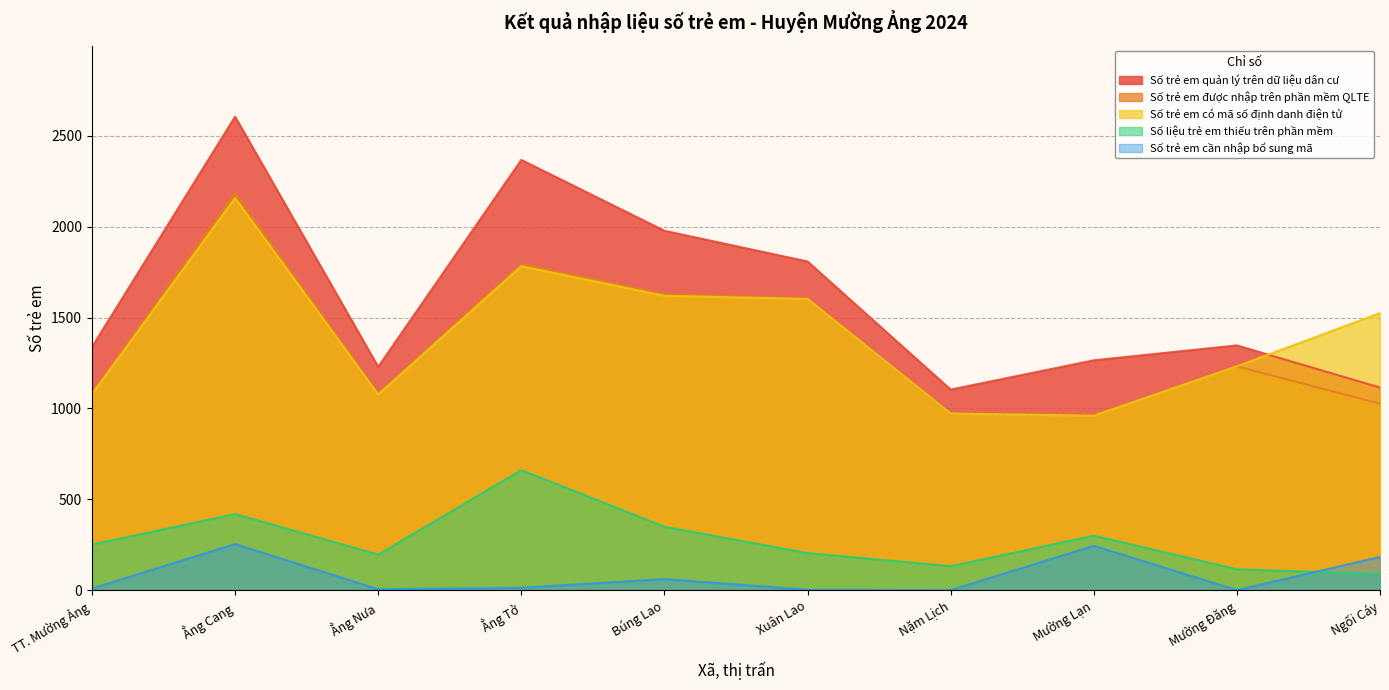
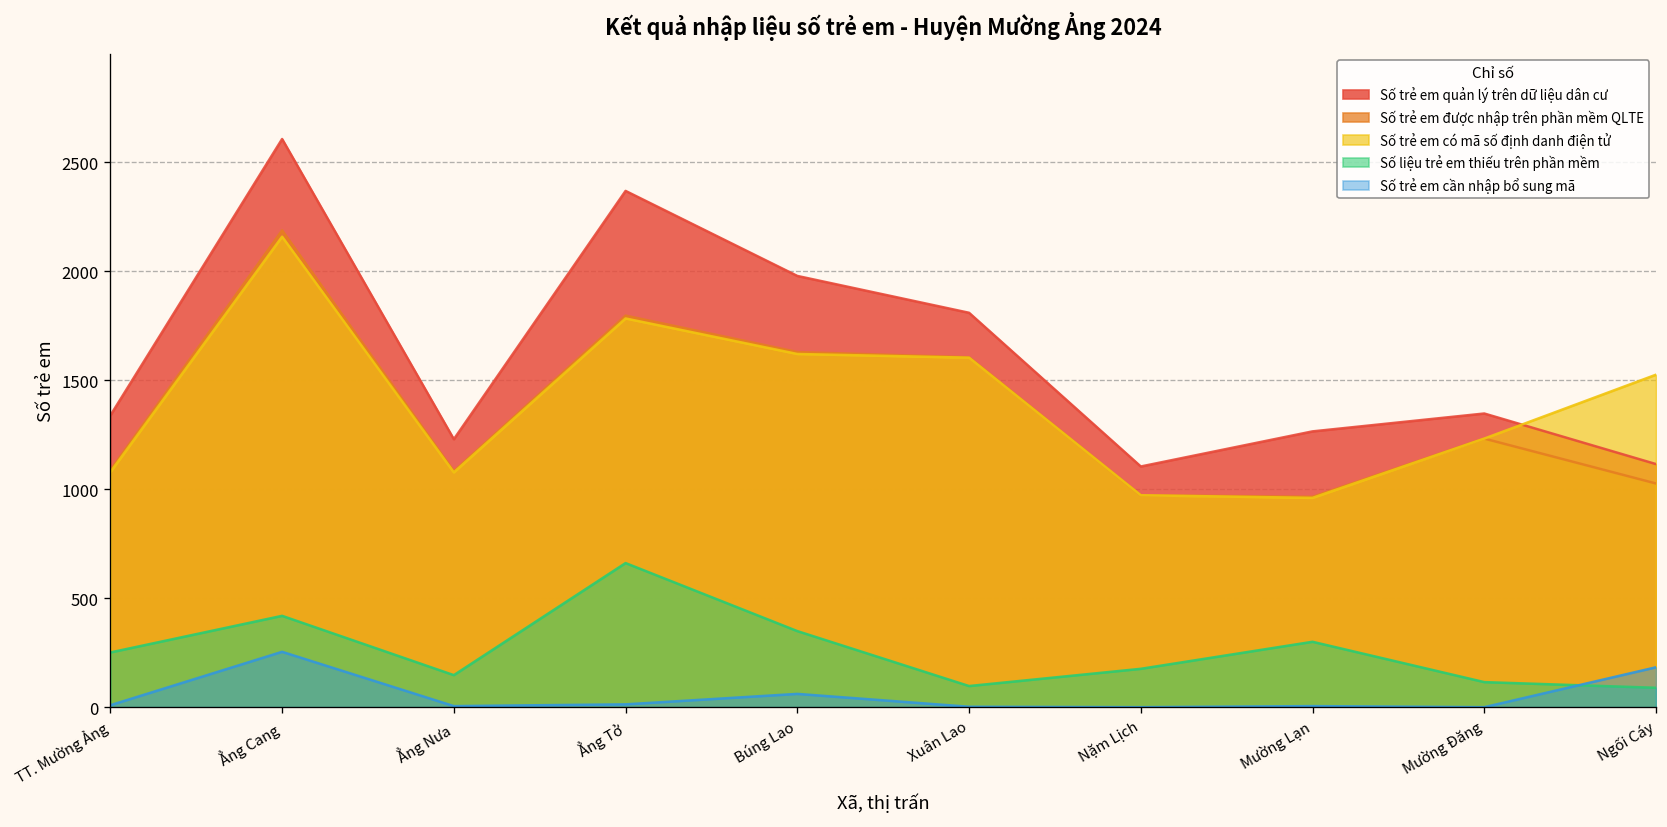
  {
    "Số trẻ em có mã số định danh điện tử": {
      "Ẳng Cang": 2160,
      "Ngối Cáy": 1530
    },
    "Số liệu trẻ em thiếu trên phần mềm": {
      "TT. Mường Ảng": 250,
      "Ẳng Cang": 420,
-     "Ẳng Nưa": 200,
+     "Ẳng Nưa": 150,
      "Ẳng Tở": 660,
      "Búng Lao": 350,
-     "Xuân Lao": 200,
-     "Nặm Lịch": 130,
+     "Xuân Lao": 100,
+     "Nặm Lịch": 180,
      "Mường Lạn": 300,
      "Mường Đăng": 120,
      "Ngối Cáy": 90
    },
    "Số trẻ em cần nhập bổ sung mã": {
      "TT. Mường Ảng": 10,
      "Ẳng Cang": 250,
      "Ẳng Nưa": 10,
      "Ẳng Tở": 10,
      "Búng Lao": 60,
      "Xuân Lao": 0,
      "Nặm Lịch": 0,
-     "Mường Lạn": 240,
+     "Mường Lạn": 10,
      "Mường Đăng": 0,
      "Ngối Cáy": 180
    }
  }
